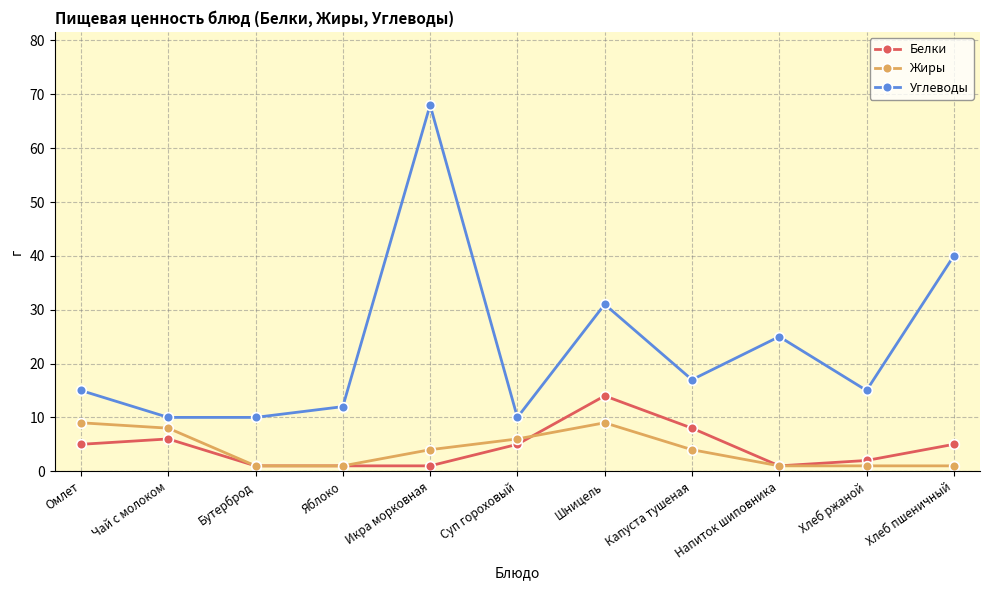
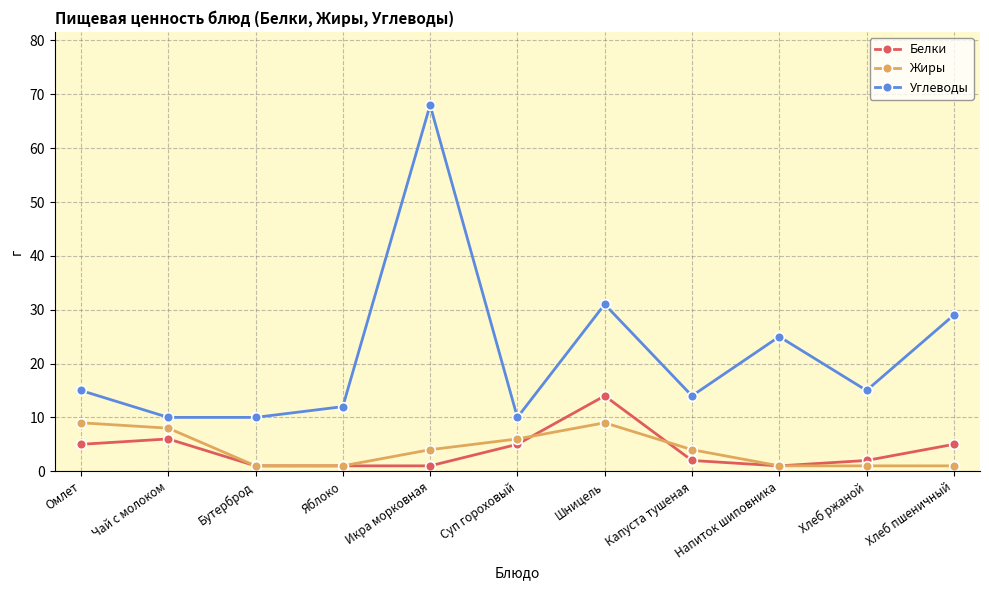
  {
    "Белки": {
      "Омлет": 5,
      "Чай с молоком": 6,
      "Икра морковная": 1,
      "Суп гороховый": 5,
      "Шницель": 14,
-     "Капуста тушеная": 8,
+     "Капуста тушеная": 2,
      "Хлеб ржаной": 2,
      "Хлеб пшеничный": 5
    },
    "Жиры": {
      "Омлет": 9,
      "Чай с молоком": 8,
      "Икра морковная": 4,
      "Суп гороховый": 6,
      "Шницель": 9,
      "Капуста тушеная": 4,
      "Хлеб ржаной": 1,
      "Хлеб пшеничный": 1
    },
    "Углеводы": {
      "Омлет": 15,
      "Чай с молоком": 10,
      "Бутерброд": 10,
      "Яблоко": 12,
      "Икра морковная": 68,
      "Суп гороховый": 10,
      "Шницель": 31,
-     "Капуста тушеная": 17,
+     "Капуста тушеная": 14,
      "Напиток шиповника": 25,
      "Хлеб ржаной": 15,
-     "Хлеб пшеничный": 40
+     "Хлеб пшеничный": 29
    }
  }
